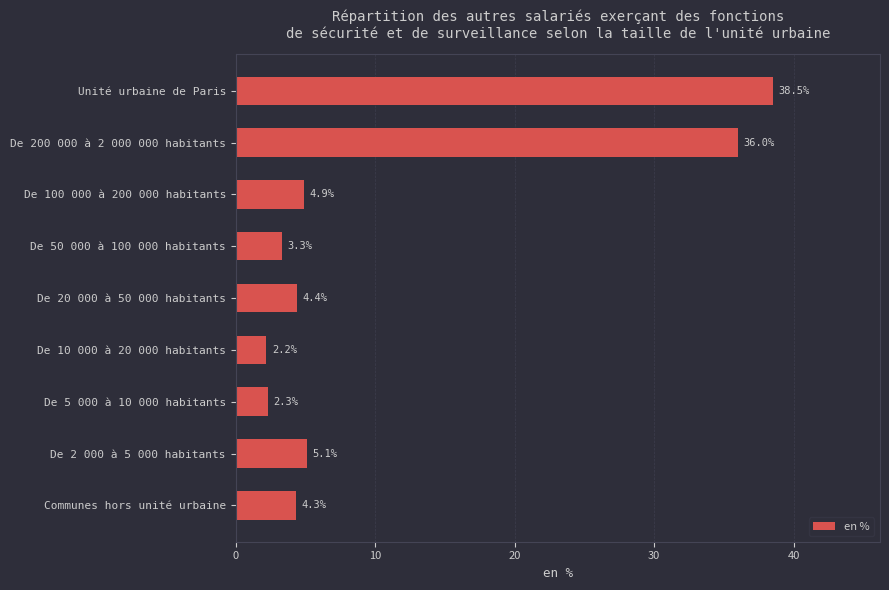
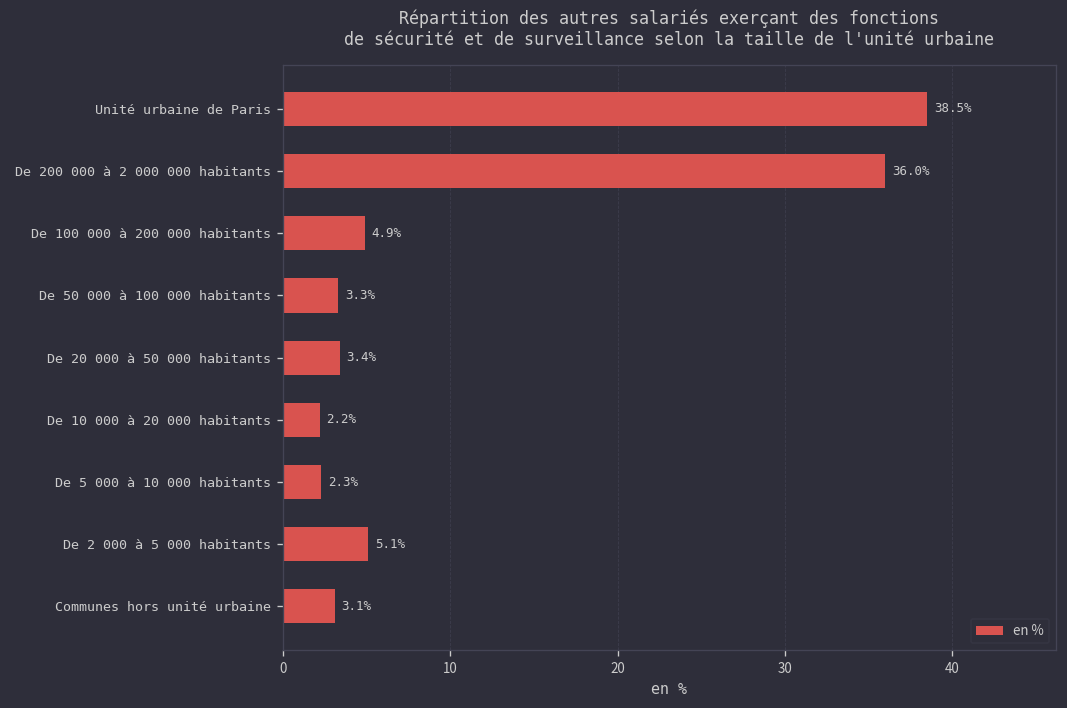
  {
    "Unité urbaine de Paris": "38.5%",
    "De 200 000 à 2 000 000 habitants": "36.0%",
    "De 100 000 à 200 000 habitants": "4.9%",
    "De 50 000 à 100 000 habitants": "3.3%",
-   "De 20 000 à 50 000 habitants": "4.4%",
+   "De 20 000 à 50 000 habitants": "3.4%",
    "De 10 000 à 20 000 habitants": "2.2%",
    "De 5 000 à 10 000 habitants": "2.3%",
    "De 2 000 à 5 000 habitants": "5.1%",
-   "Communes hors unité urbaine": "4.3%"
+   "Communes hors unité urbaine": "3.1%"
  }
